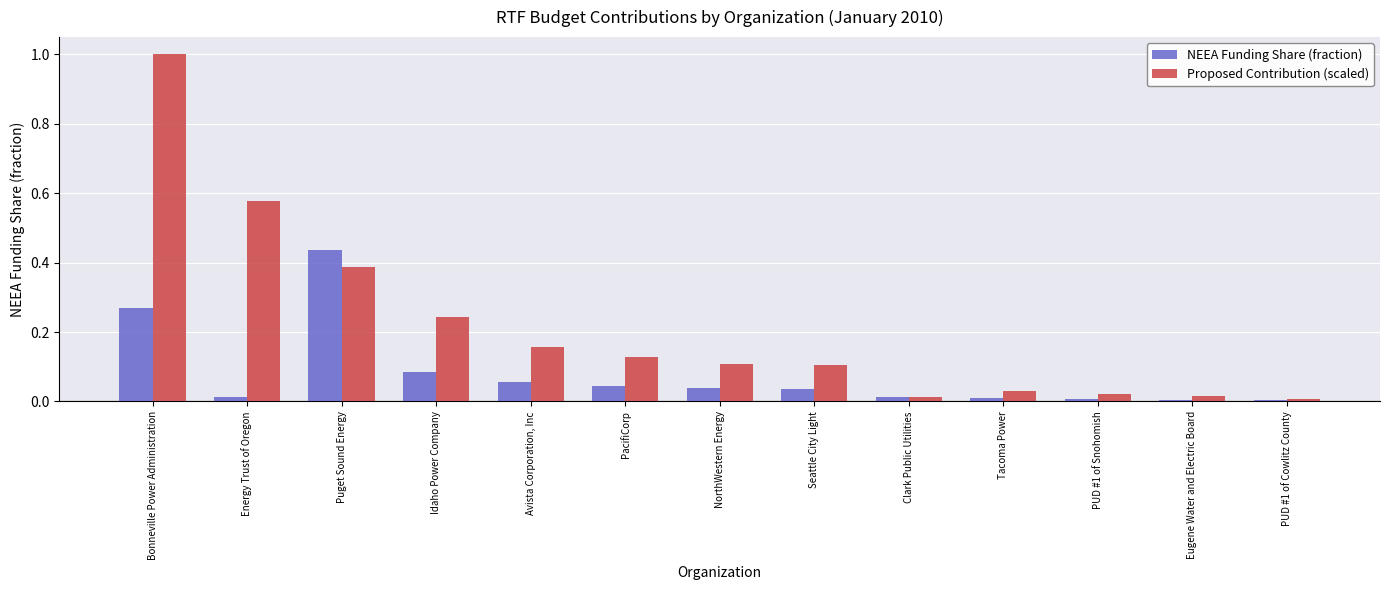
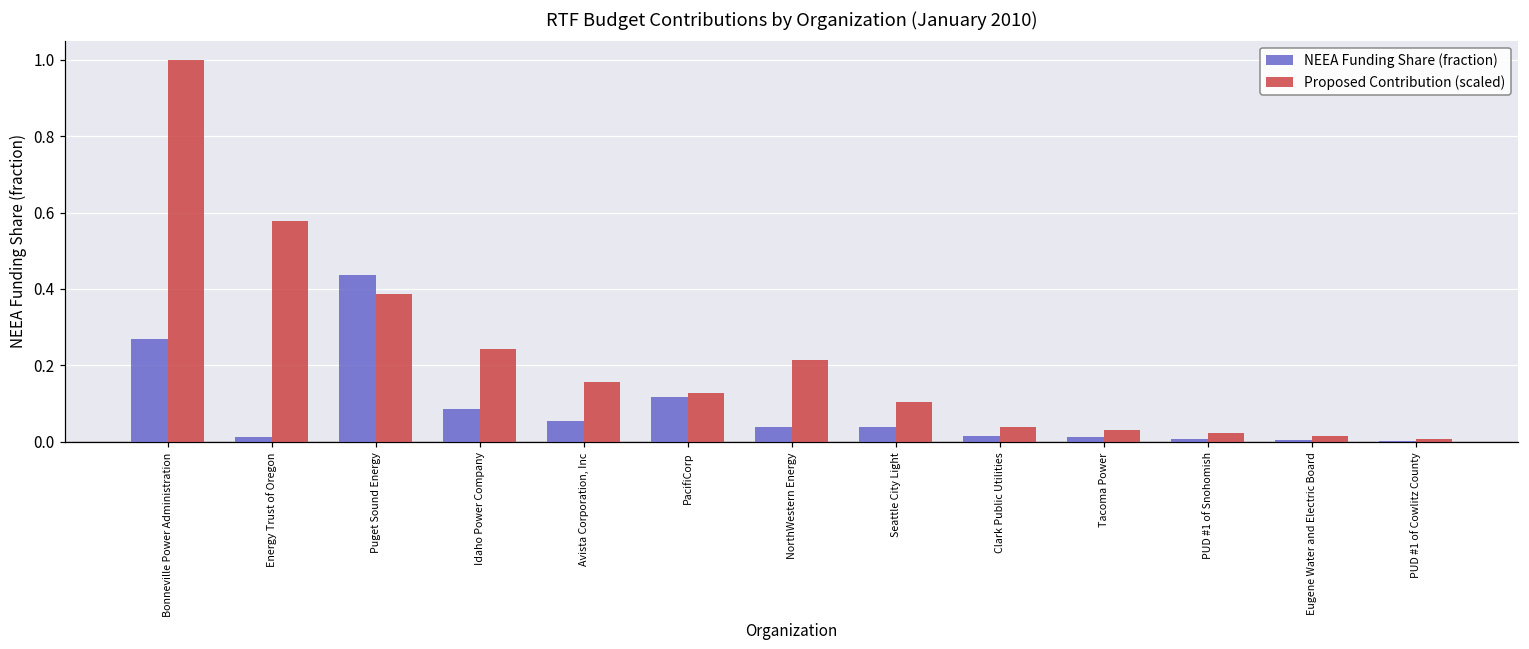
  {
    "NEEA Funding Share (fraction)": {
      "Bonneville Power Administration": 0.27,
      "Energy Trust of Oregon": 0.01,
      "Puget Sound Energy": 0.44,
      "Idaho Power Company": 0.09,
      "Avista Corporation, Inc": 0.06,
-     "PacifiCorp": 0.05,
+     "PacifiCorp": 0.12,
      "NorthWestern Energy": 0.04,
      "Seattle City Light": 0.04,
      "Clark Public Utilities": 0.01,
      "Tacoma Power": 0.01,
      "PUD #1 of Snohomish": 0.01
    },
    "Proposed Contribution (scaled)": {
      "Bonneville Power Administration": 1.00,
      "Energy Trust of Oregon": 0.58,
      "Puget Sound Energy": 0.39,
      "Idaho Power Company": 0.24,
      "Avista Corporation, Inc": 0.16,
      "PacifiCorp": 0.13,
-     "NorthWestern Energy": 0.11,
+     "NorthWestern Energy": 0.21,
      "Seattle City Light": 0.10,
-     "Clark Public Utilities": 0.01,
+     "Clark Public Utilities": 0.04,
      "Tacoma Power": 0.03,
      "PUD #1 of Snohomish": 0.02,
      "Eugene Water and Electric Board": 0.01,
      "PUD #1 of Cowlitz County": 0.01
    }
  }
